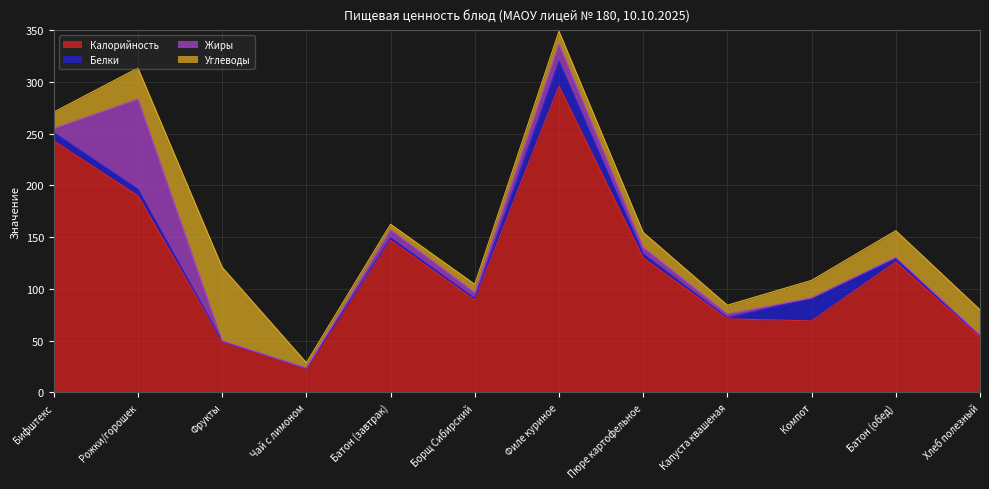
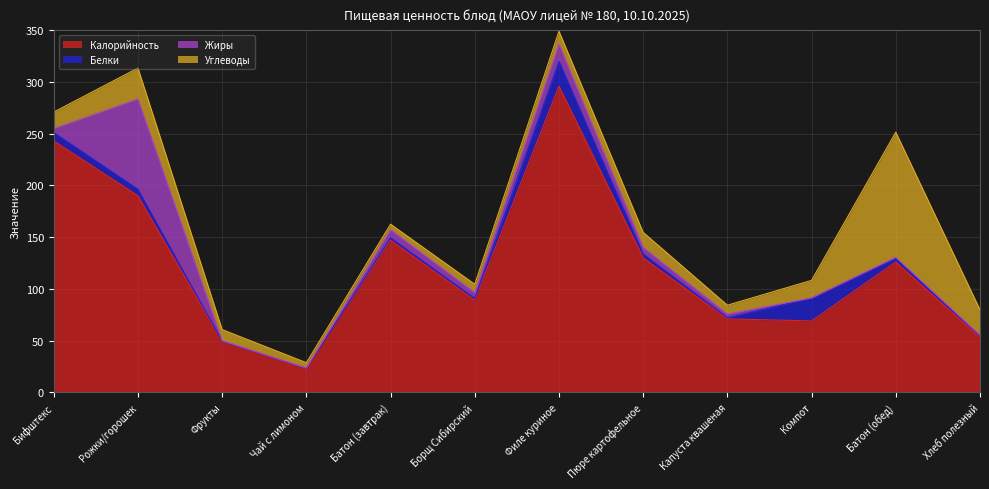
  {
    "Калорийность": {
      "Бифштекс": 243,
      "Рожки/горошек": 190,
      "Филе куриное": 296,
      "Пюре картофельное": 130,
      "Компот": 69,
      "Батон (обед)": 126
    },
    "Белки": {
      "Бифштекс": 8,
      "Рожки/горошек": 6,
      "Филе куриное": 24,
      "Пюре картофельное": 4
    },
    "Жиры": {
      "Бифштекс": 4,
      "Рожки/горошек": 87,
      "Батон (завтрак)": 8,
      "Борщ Сибирский": 6,
      "Филе куриное": 17,
      "Пюре картофельное": 6,
      "Капуста квашеная": 4
    },
    "Углеводы": {
      "Бифштекс": 16,
-     "Фрукты": 71,
+     "Фрукты": 11,
      "Чай с лимоном": 5,
      "Батон (завтрак)": 5,
      "Борщ Сибирский": 8,
      "Филе куриное": 12,
      "Пюре картофельное": 15,
      "Капуста квашеная": 9,
      "Компот": 17,
-     "Батон (обед)": 26,
+     "Батон (обед)": 121,
      "Хлеб полезный": 25
    }
  }
